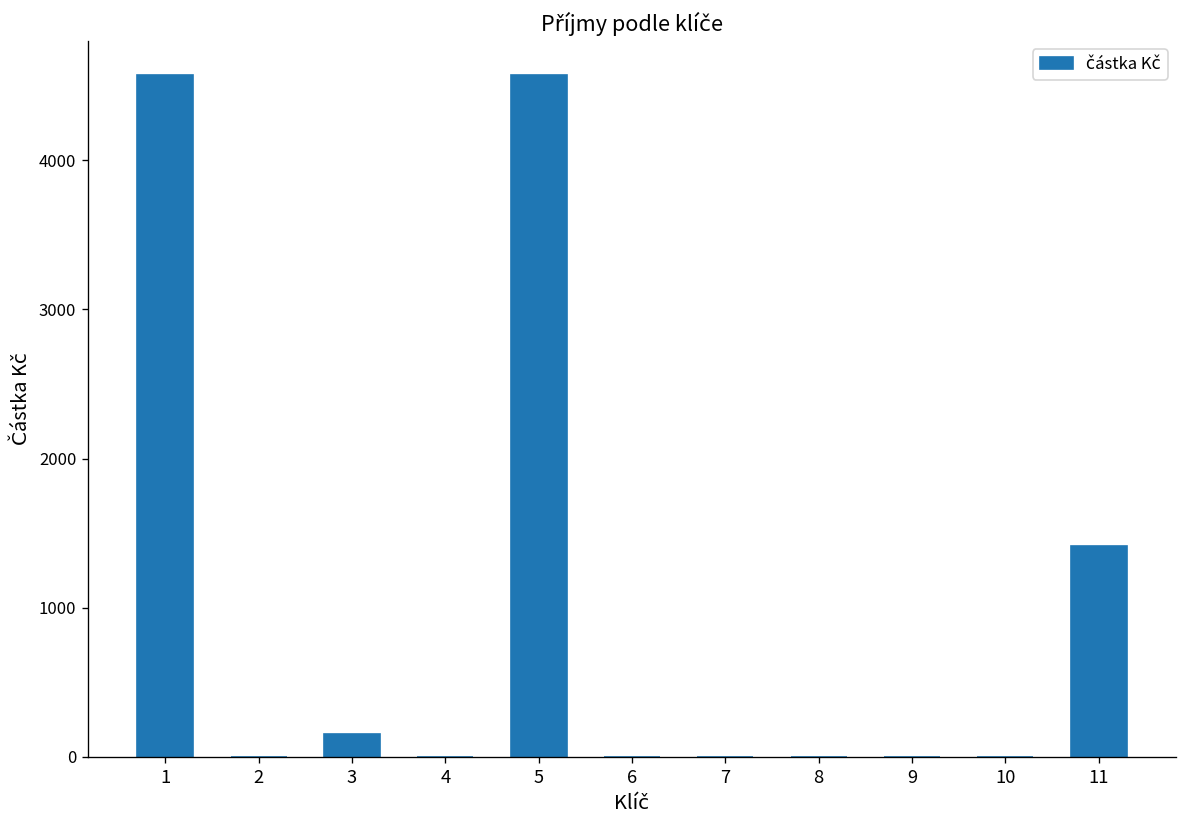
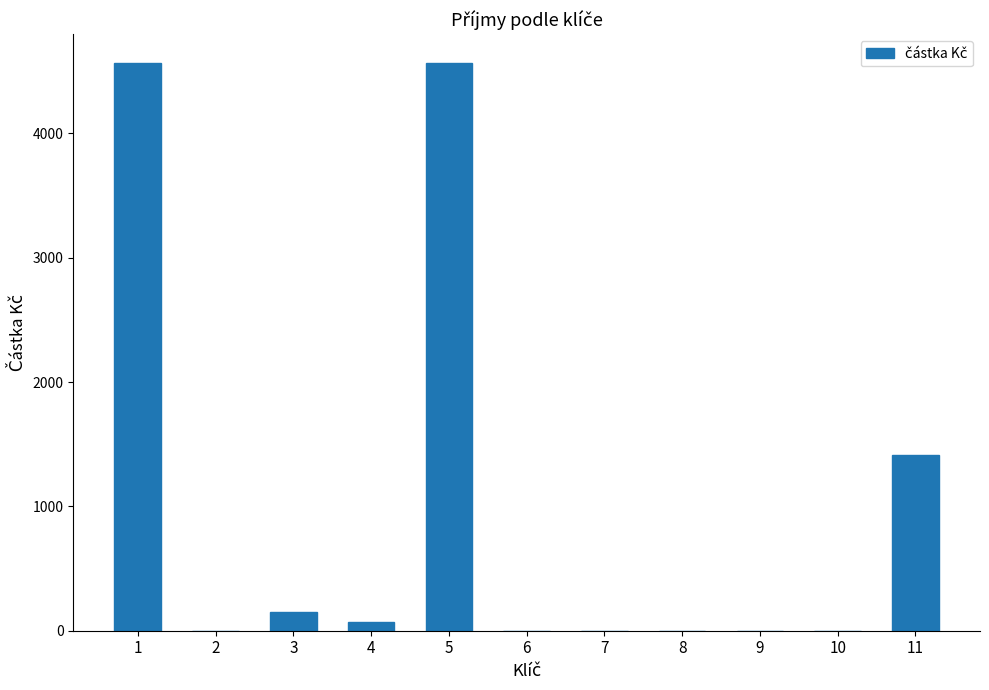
  {
    "1": 4570,
    "2": 0,
    "3": 150,
-   "4": 0,
+   "4": 70,
    "5": 4570,
    "6": 0,
    "7": 0,
    "8": 0,
    "9": 0,
    "10": 0,
    "11": 1410
  }
